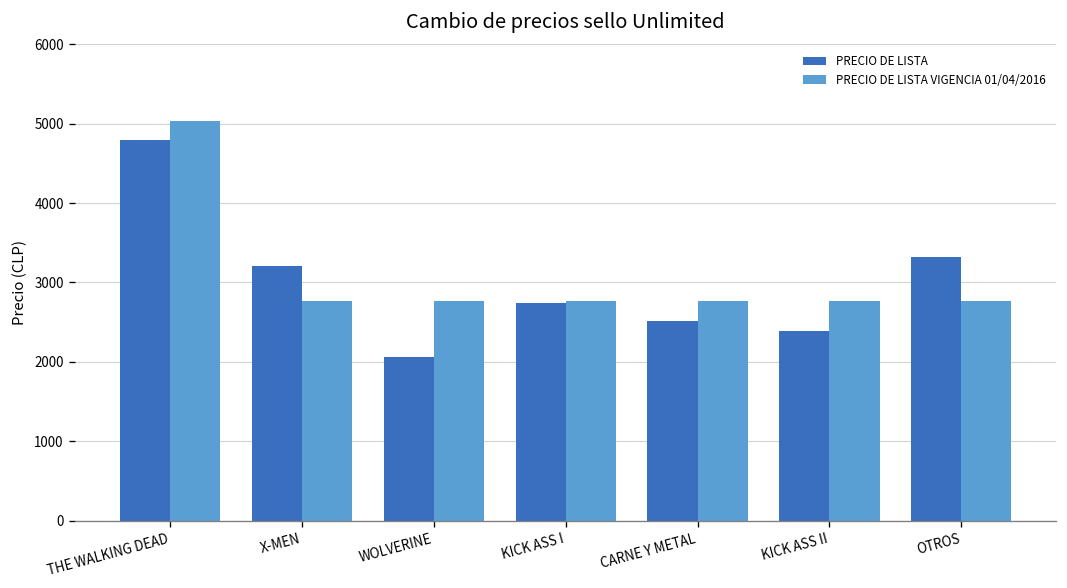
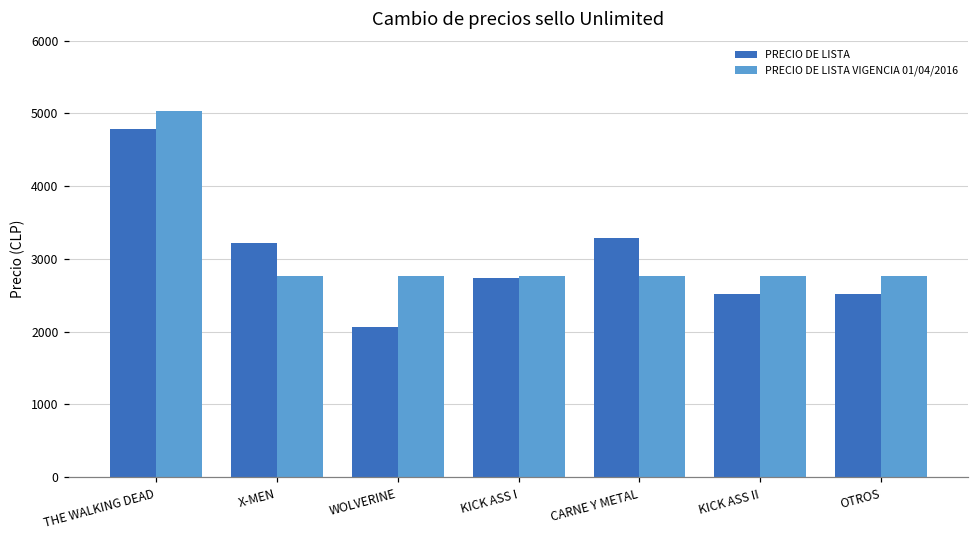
  {
    "PRECIO DE LISTA": {
      "THE WALKING DEAD": 4800,
      "X-MEN": 3200,
      "WOLVERINE": 2100,
      "KICK ASS I": 2700,
-     "CARNE Y METAL": 2500,
-     "KICK ASS II": 2400,
-     "OTROS": 3300
+     "CARNE Y METAL": 3300,
+     "KICK ASS II": 2500,
+     "OTROS": 2500
    },
    "PRECIO DE LISTA VIGENCIA 01/04/2016": {
      "THE WALKING DEAD": 5000,
      "X-MEN": 2800,
      "WOLVERINE": 2800,
      "KICK ASS I": 2800,
      "CARNE Y METAL": 2800,
      "KICK ASS II": 2800,
      "OTROS": 2800
    }
  }
